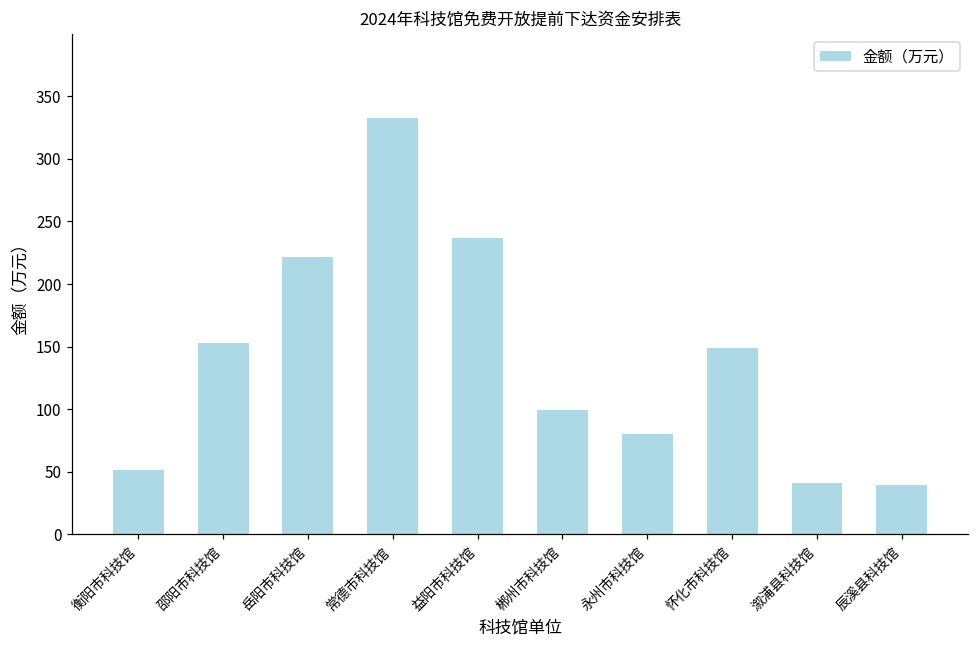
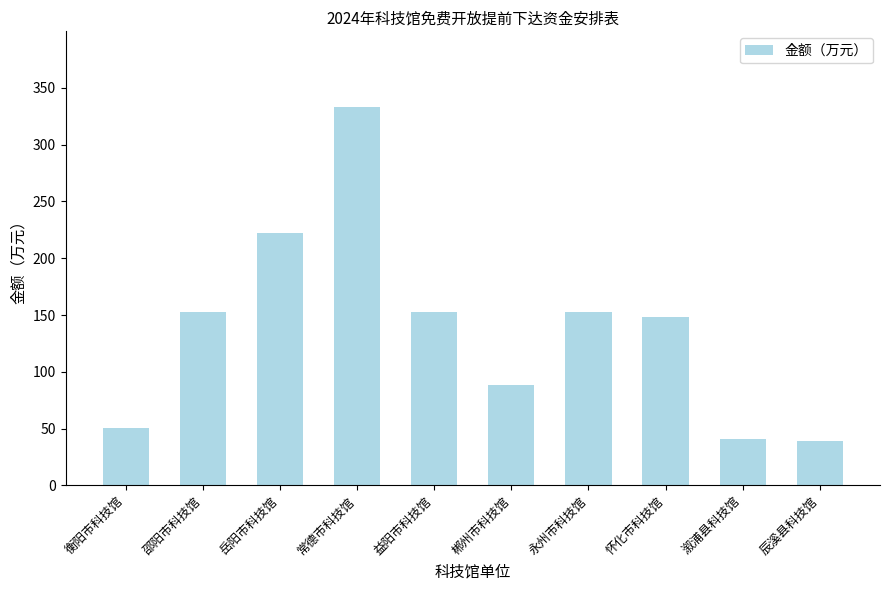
  {
    "衡阳市科技馆": 51,
    "邵阳市科技馆": 153,
    "岳阳市科技馆": 222,
    "常德市科技馆": 333,
-   "益阳市科技馆": 237,
-   "郴州市科技馆": 99,
-   "永州市科技馆": 80,
+   "益阳市科技馆": 153,
+   "郴州市科技馆": 88,
+   "永州市科技馆": 153,
    "怀化市科技馆": 149,
    "溆浦县科技馆": 41,
    "辰溪县科技馆": 39
  }
